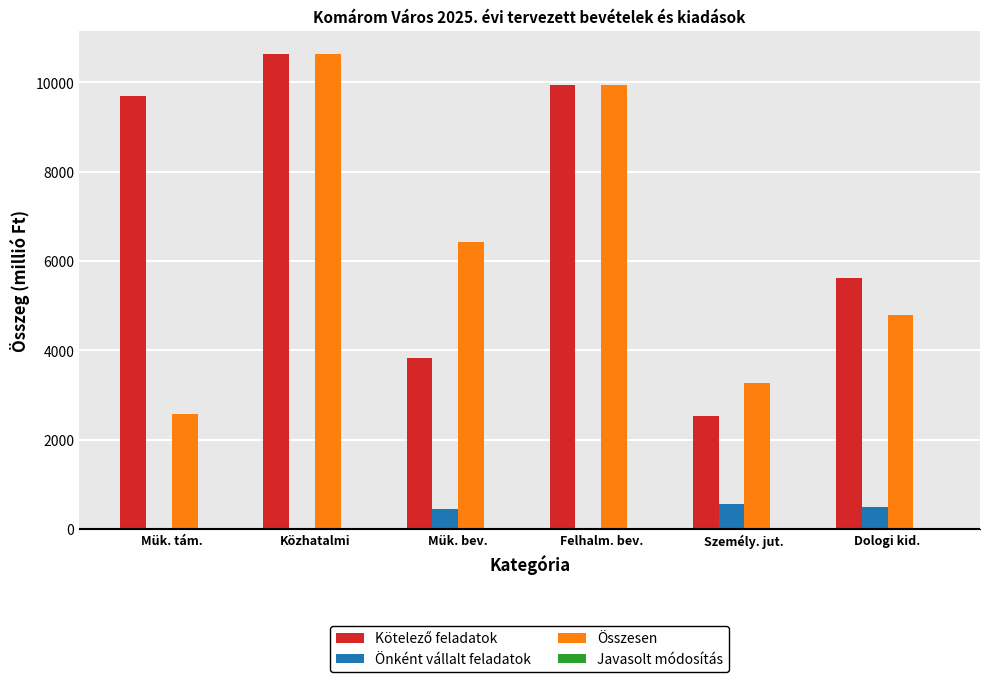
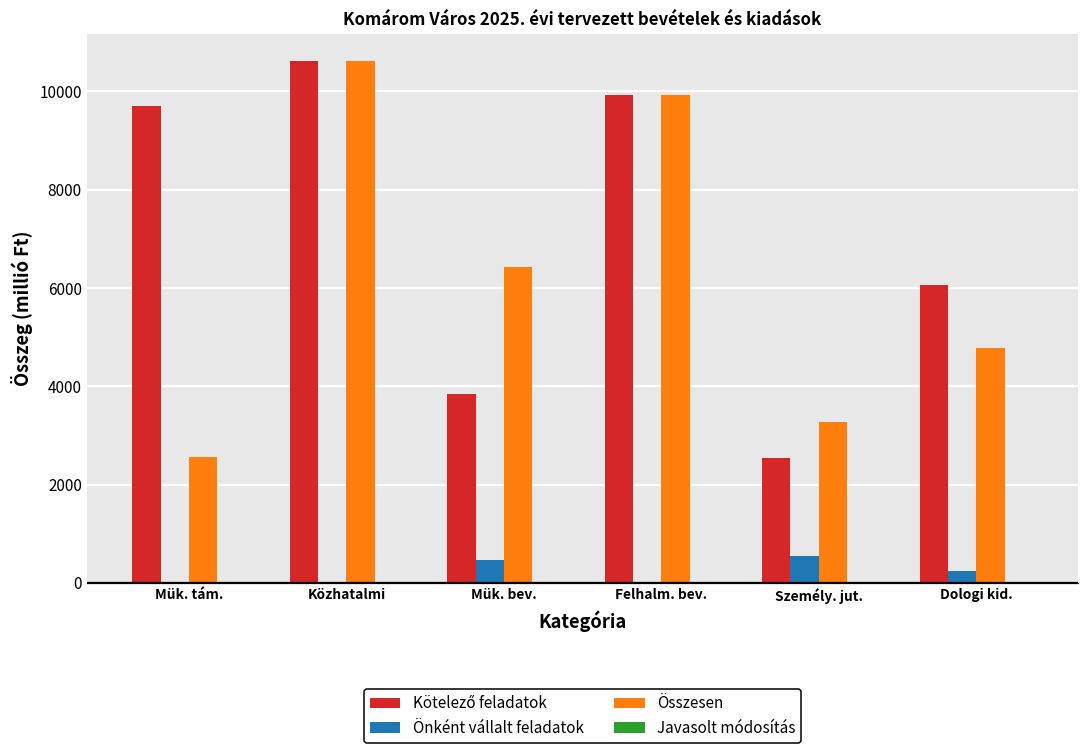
  {
    "Kötelező feladatok": {
      "Mük. tám.": 9700,
      "Közhatalmi": 10600,
      "Mük. bev.": 3800,
      "Felhalm. bev.": 9900,
      "Személy. jut.": 2500,
-     "Dologi kid.": 5600
+     "Dologi kid.": 6100
    },
    "Önként vállalt feladatok": {
      "Közhatalmi": 0,
      "Mük. bev.": 500,
      "Felhalm. bev.": 0,
      "Személy. jut.": 600,
-     "Dologi kid.": 500
+     "Dologi kid.": 200
    },
    "Összesen": {
      "Mük. tám.": 2600,
      "Közhatalmi": 10600,
      "Mük. bev.": 6400,
      "Felhalm. bev.": 9900,
      "Személy. jut.": 3300,
      "Dologi kid.": 4800
    },
    "Javasolt módosítás": {
      "Mük. tám.": 0,
      "Közhatalmi": 0,
      "Mük. bev.": 0,
      "Felhalm. bev.": 0,
      "Személy. jut.": 0,
      "Dologi kid.": 0
    }
  }
